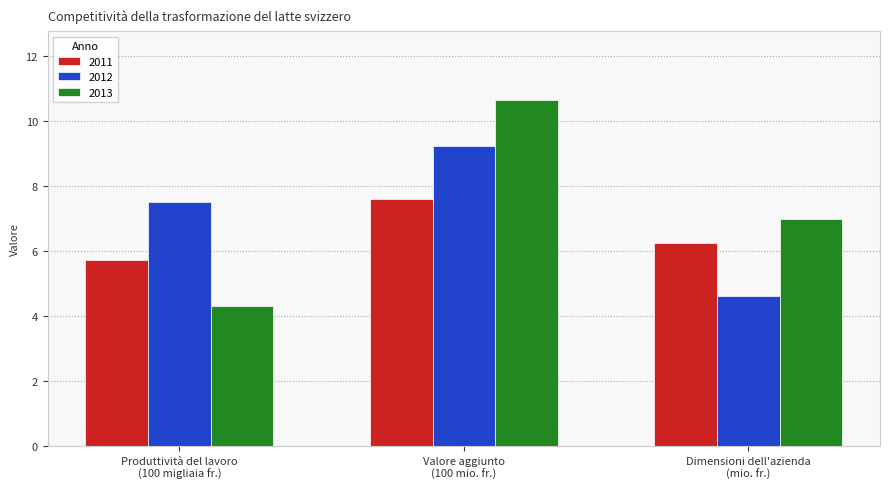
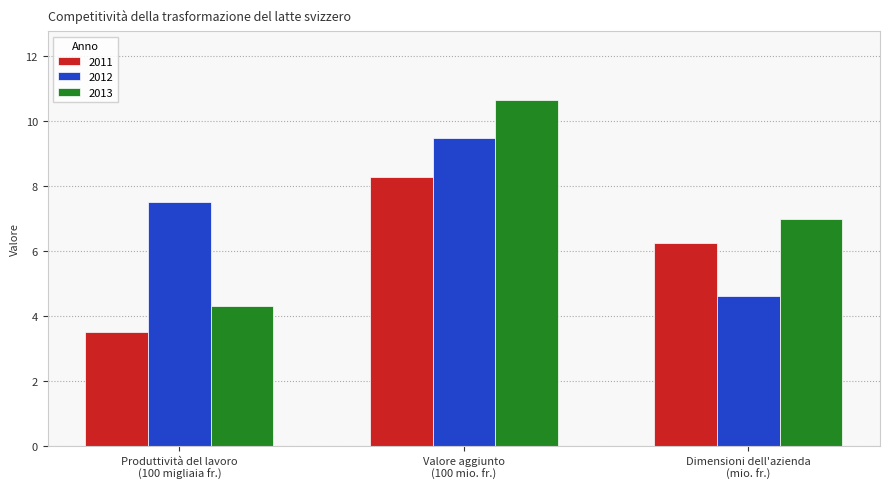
  {
    "2011": {
-     "Produttività del lavoro (100 migliaia fr.)": 5.7,
-     "Valore aggiunto (100 mio. fr.)": 7.6,
+     "Produttività del lavoro (100 migliaia fr.)": 3.5,
+     "Valore aggiunto (100 mio. fr.)": 8.3,
      "Dimensioni dell'azienda (mio. fr.)": 6.3
    },
    "2012": {
      "Produttività del lavoro (100 migliaia fr.)": 7.5,
-     "Valore aggiunto (100 mio. fr.)": 9.2,
+     "Valore aggiunto (100 mio. fr.)": 9.5,
      "Dimensioni dell'azienda (mio. fr.)": 4.6
    },
    "2013": {
      "Produttività del lavoro (100 migliaia fr.)": 4.3,
      "Valore aggiunto (100 mio. fr.)": 10.6,
      "Dimensioni dell'azienda (mio. fr.)": 7.0
    }
  }
